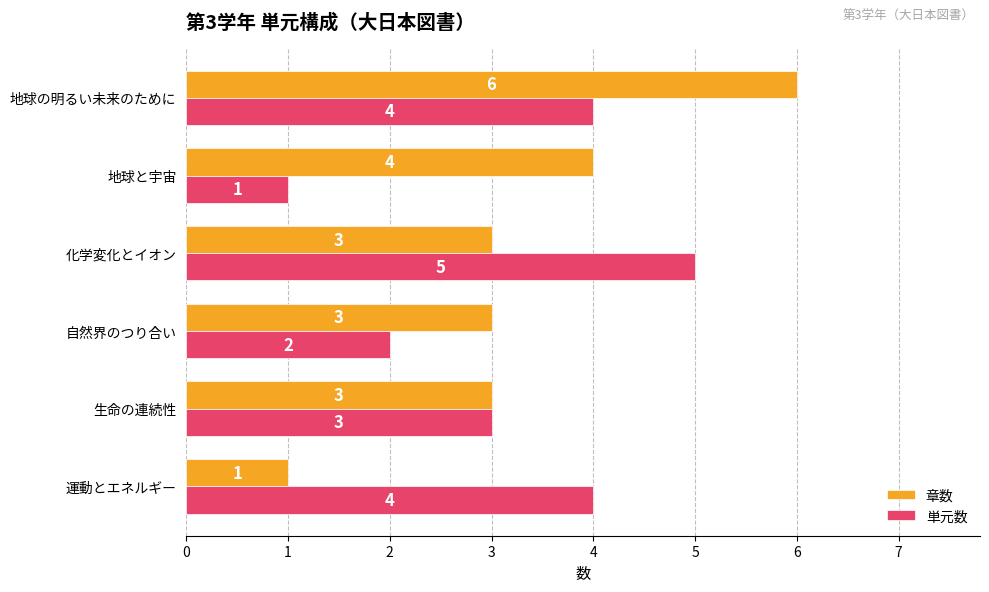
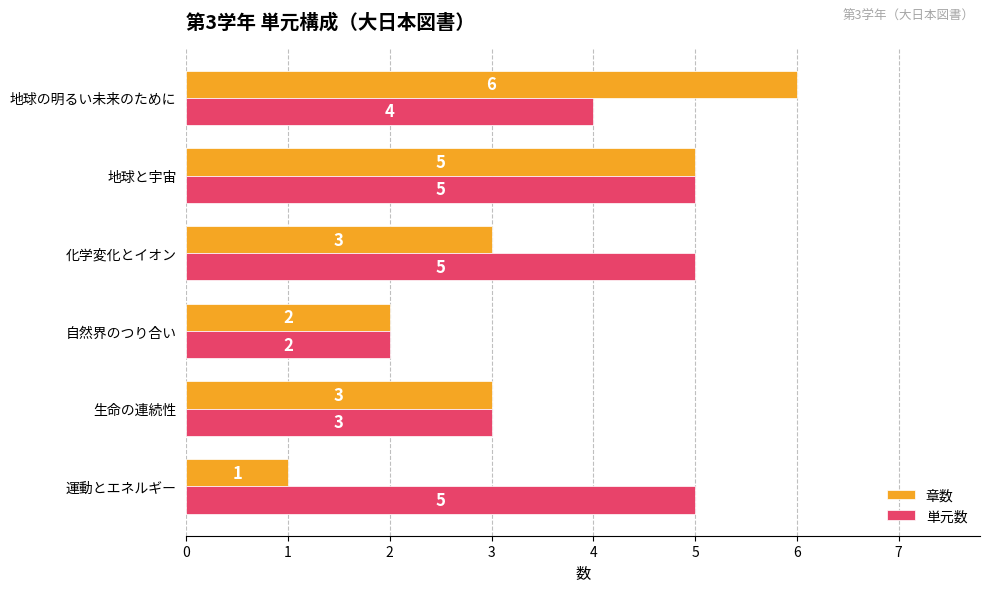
  {
    "章数": {
      "地球の明るい未来のために": 6,
-     "地球と宇宙": 4,
+     "地球と宇宙": 5,
      "化学変化とイオン": 3,
-     "自然界のつり合い": 3,
+     "自然界のつり合い": 2,
      "生命の連続性": 3,
      "運動とエネルギー": 1
    },
    "単元数": {
      "地球の明るい未来のために": 4,
-     "地球と宇宙": 1,
+     "地球と宇宙": 5,
      "化学変化とイオン": 5,
      "自然界のつり合い": 2,
      "生命の連続性": 3,
-     "運動とエネルギー": 4
+     "運動とエネルギー": 5
    }
  }
